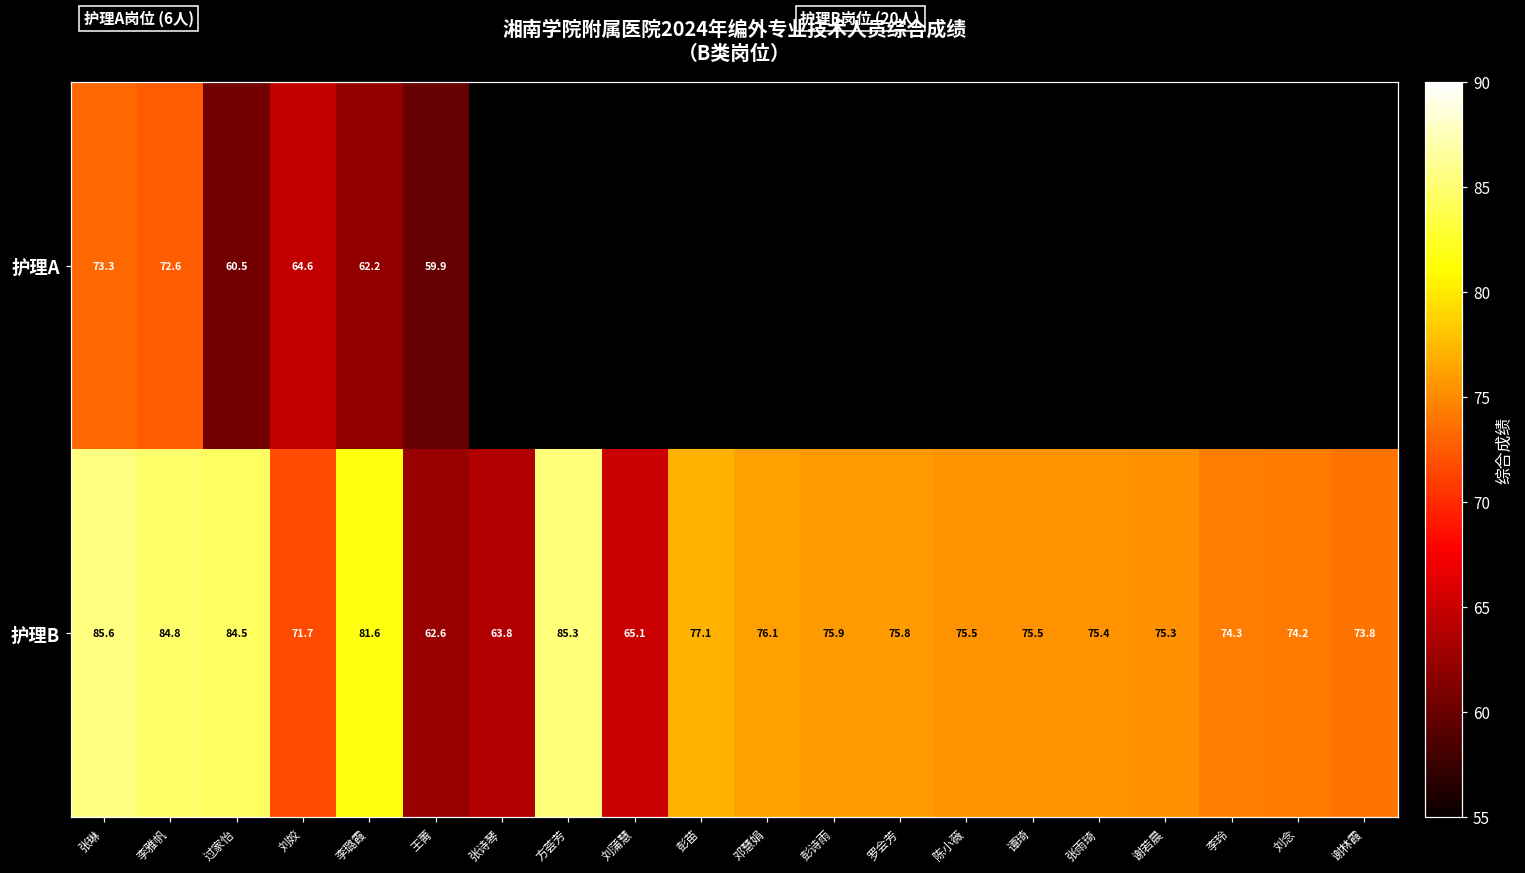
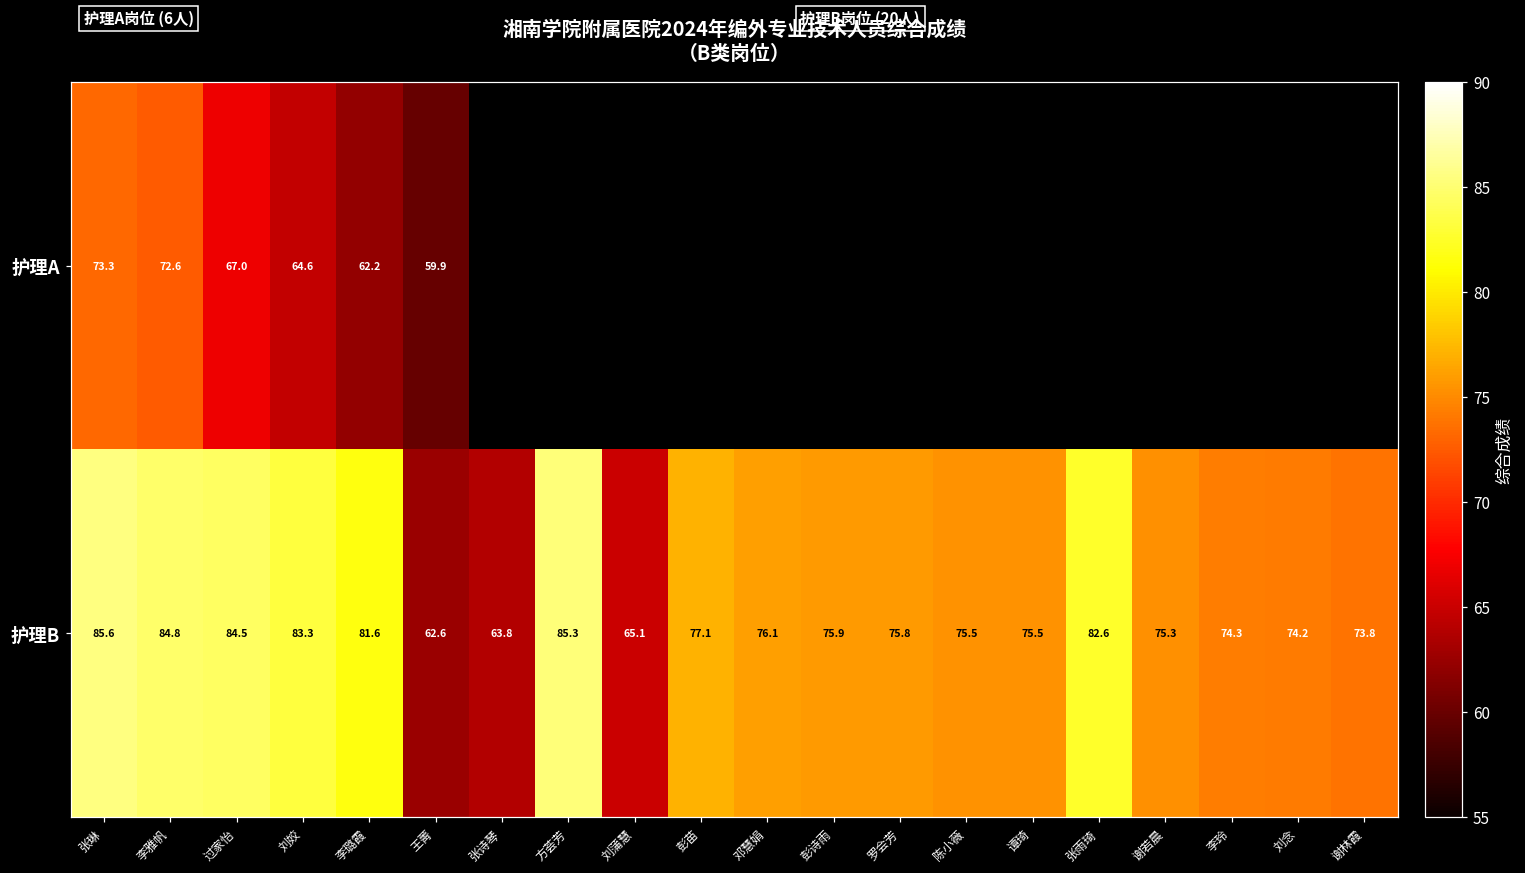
  {
    "护理A": {
      "张琳": 73.3,
      "李雅帆": 72.6,
-     "过家怡": 60.5,
+     "过家怡": 67.0,
      "刘姣": 64.6,
      "李璐霞": 62.2,
      "王菁": 59.9
    },
    "护理B": {
      "张琳": 85.6,
      "李雅帆": 84.8,
      "过家怡": 84.5,
-     "刘姣": 71.7,
+     "刘姣": 83.3,
      "李璐霞": 81.6,
      "王菁": 62.6,
      "张诗琴": 63.8,
      "方荟芳": 85.3,
      "刘蒲慧": 65.1,
      "彭苗": 77.1,
      "邓慧娟": 76.1,
      "彭诗雨": 75.9,
      "罗会芳": 75.8,
      "陈小薇": 75.5,
      "谭琦": 75.5,
-     "张雨琦": 75.4,
+     "张雨琦": 82.6,
      "谢若晨": 75.3,
      "李玲": 74.3,
      "刘念": 74.2,
      "谢林霞": 73.8
    }
  }
